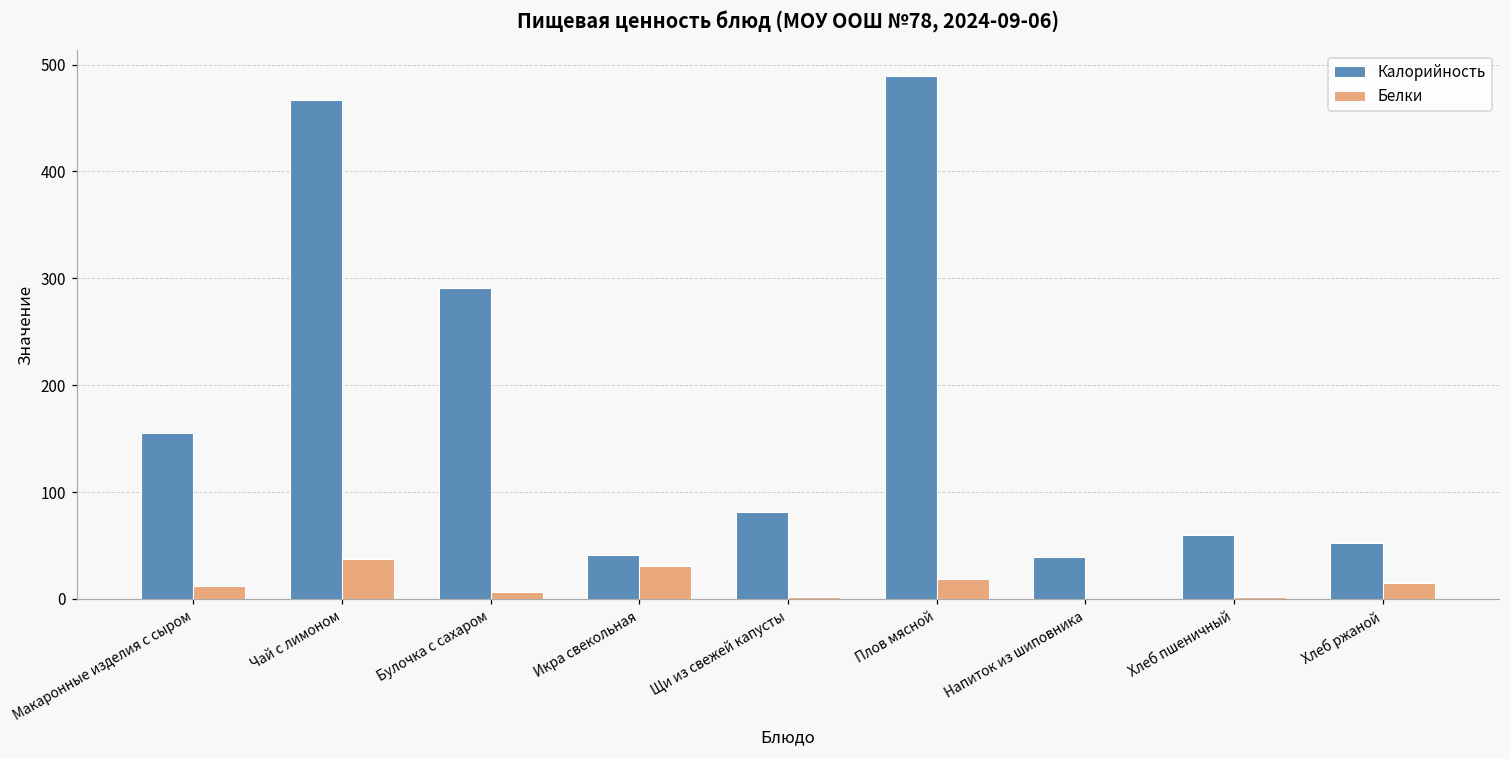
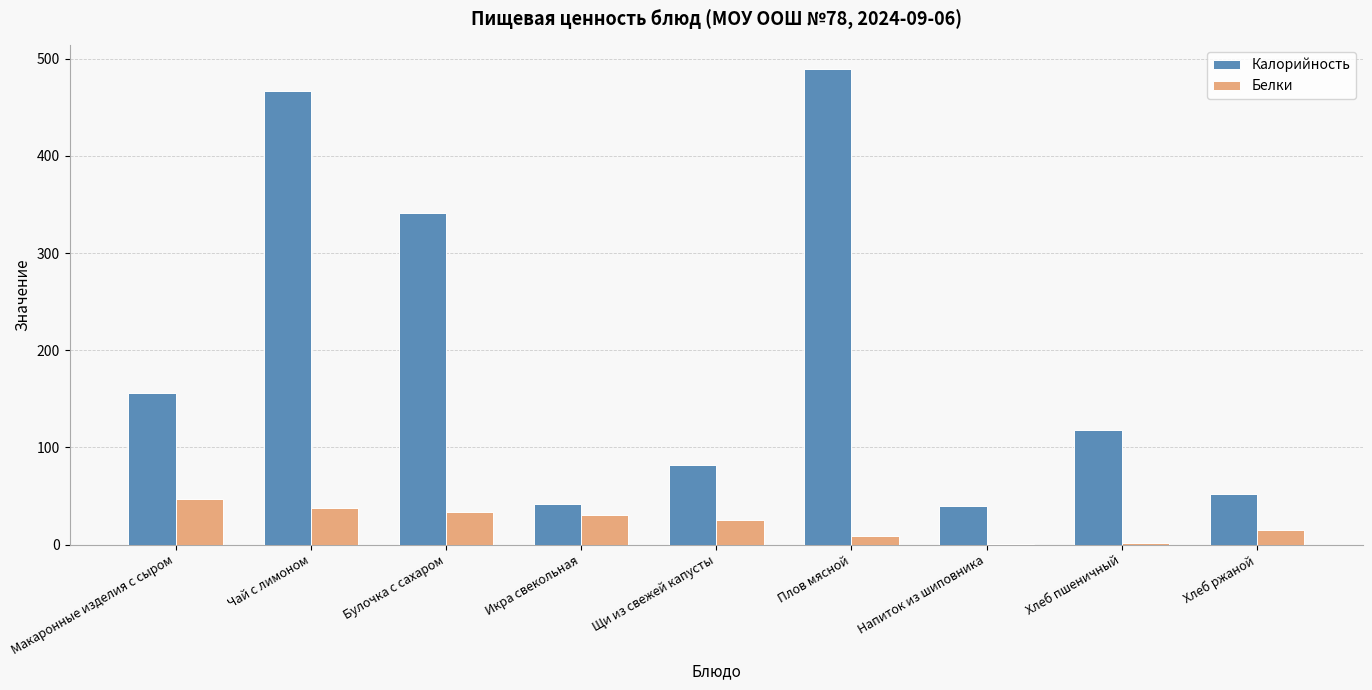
  {
    "Калорийность": {
      "Макаронные изделия с сыром": 160,
      "Чай с лимоном": 470,
-     "Булочка с сахаром": 290,
+     "Булочка с сахаром": 340,
      "Икра свекольная": 40,
      "Щи из свежей капусты": 80,
      "Плов мясной": 490,
      "Напиток из шиповника": 40,
-     "Хлеб пшеничный": 60,
+     "Хлеб пшеничный": 120,
      "Хлеб ржаной": 50
    },
    "Белки": {
-     "Макаронные изделия с сыром": 10,
+     "Макаронные изделия с сыром": 50,
      "Чай с лимоном": 40,
-     "Булочка с сахаром": 10,
+     "Булочка с сахаром": 30,
      "Икра свекольная": 30,
-     "Щи из свежей капусты": 0,
-     "Плов мясной": 20,
+     "Щи из свежей капусты": 30,
+     "Плов мясной": 10,
      "Хлеб ржаной": 20
    }
  }
